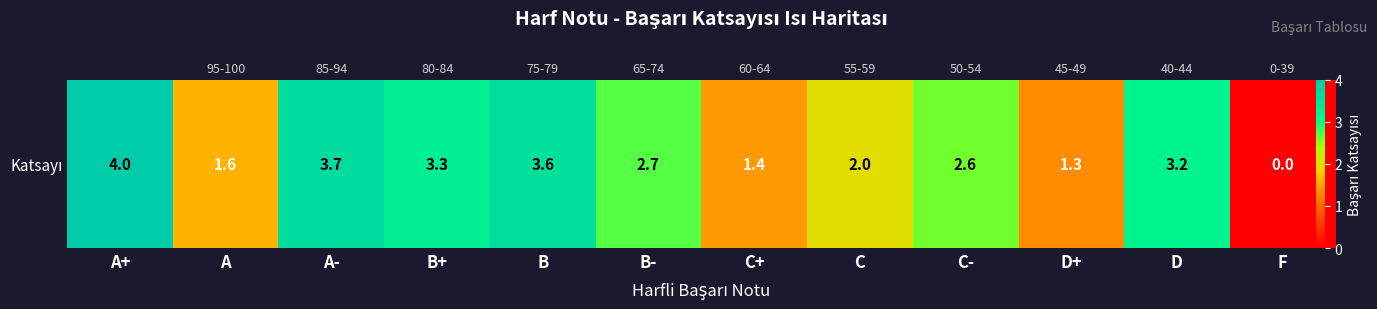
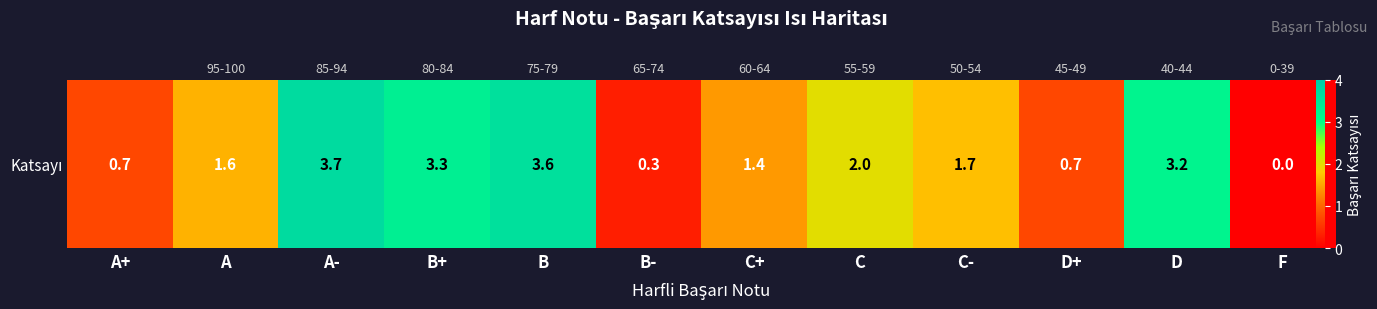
  {
    "Katsayı": {
-     "A+": 4.0,
+     "A+": 0.7,
      "A": 1.6,
      "A-": 3.7,
      "B+": 3.3,
      "B": 3.6,
-     "B-": 2.7,
+     "B-": 0.3,
      "C+": 1.4,
      "C": 2.0,
-     "C-": 2.6,
-     "D+": 1.3,
+     "C-": 1.7,
+     "D+": 0.7,
      "D": 3.2,
      "F": 0.0
    }
  }
